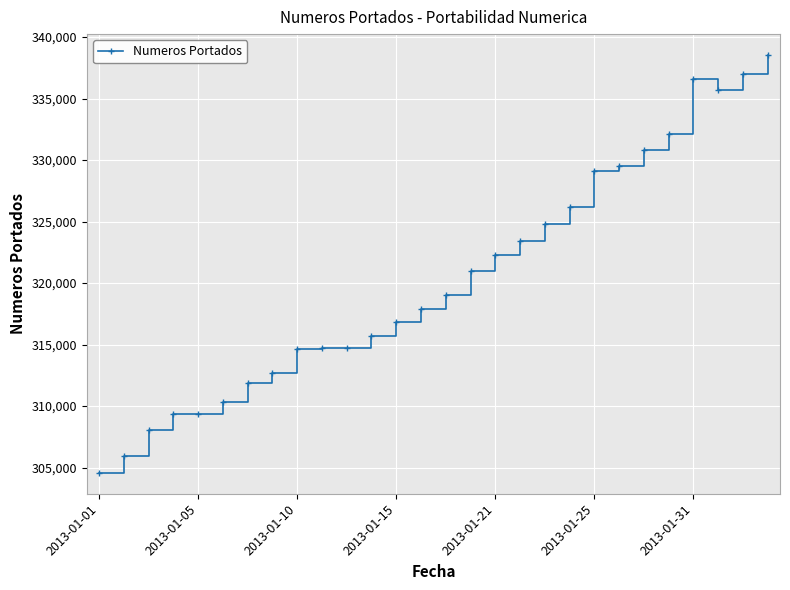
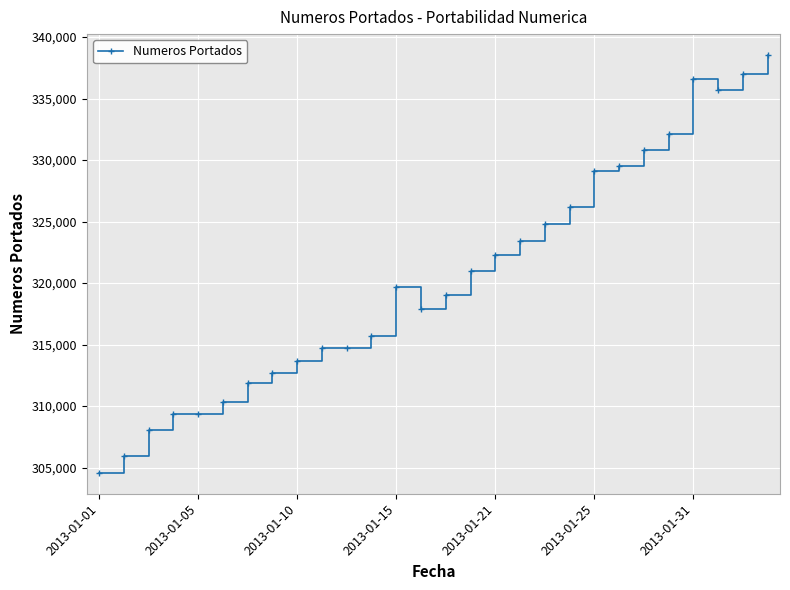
  {
    "2013-01-01": "304,600",
    "2013-01-05": "309,400",
-   "2013-01-10": "314,600",
-   "2013-01-15": "316,800",
+   "2013-01-10": "313,700",
+   "2013-01-15": "319,700",
    "2013-01-21": "322,300",
    "2013-01-25": "329,100",
    "2013-01-31": "336,600"
  }
